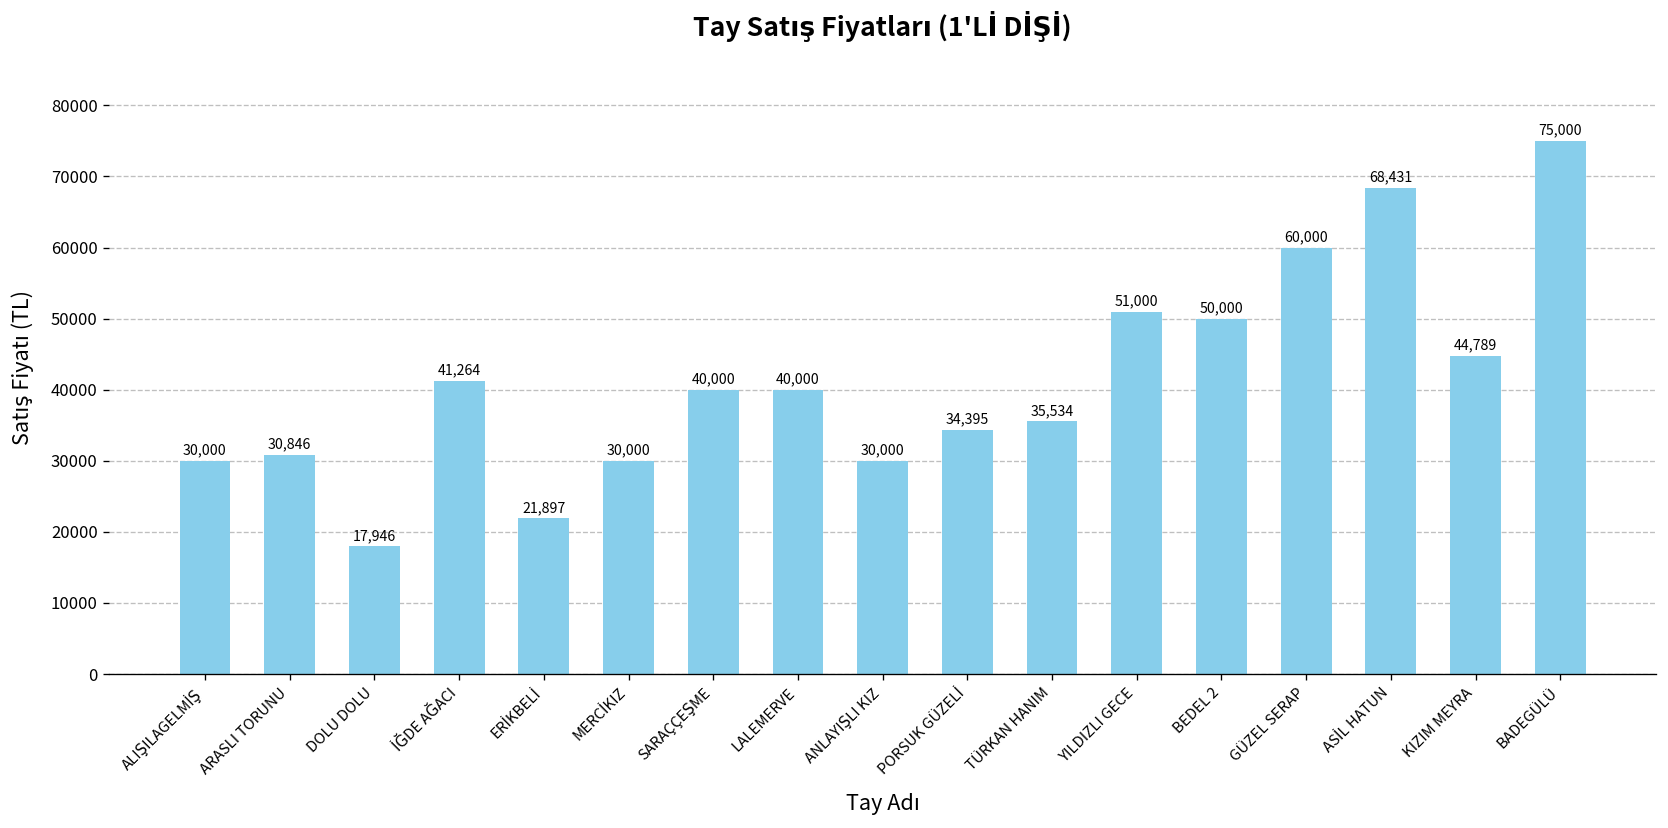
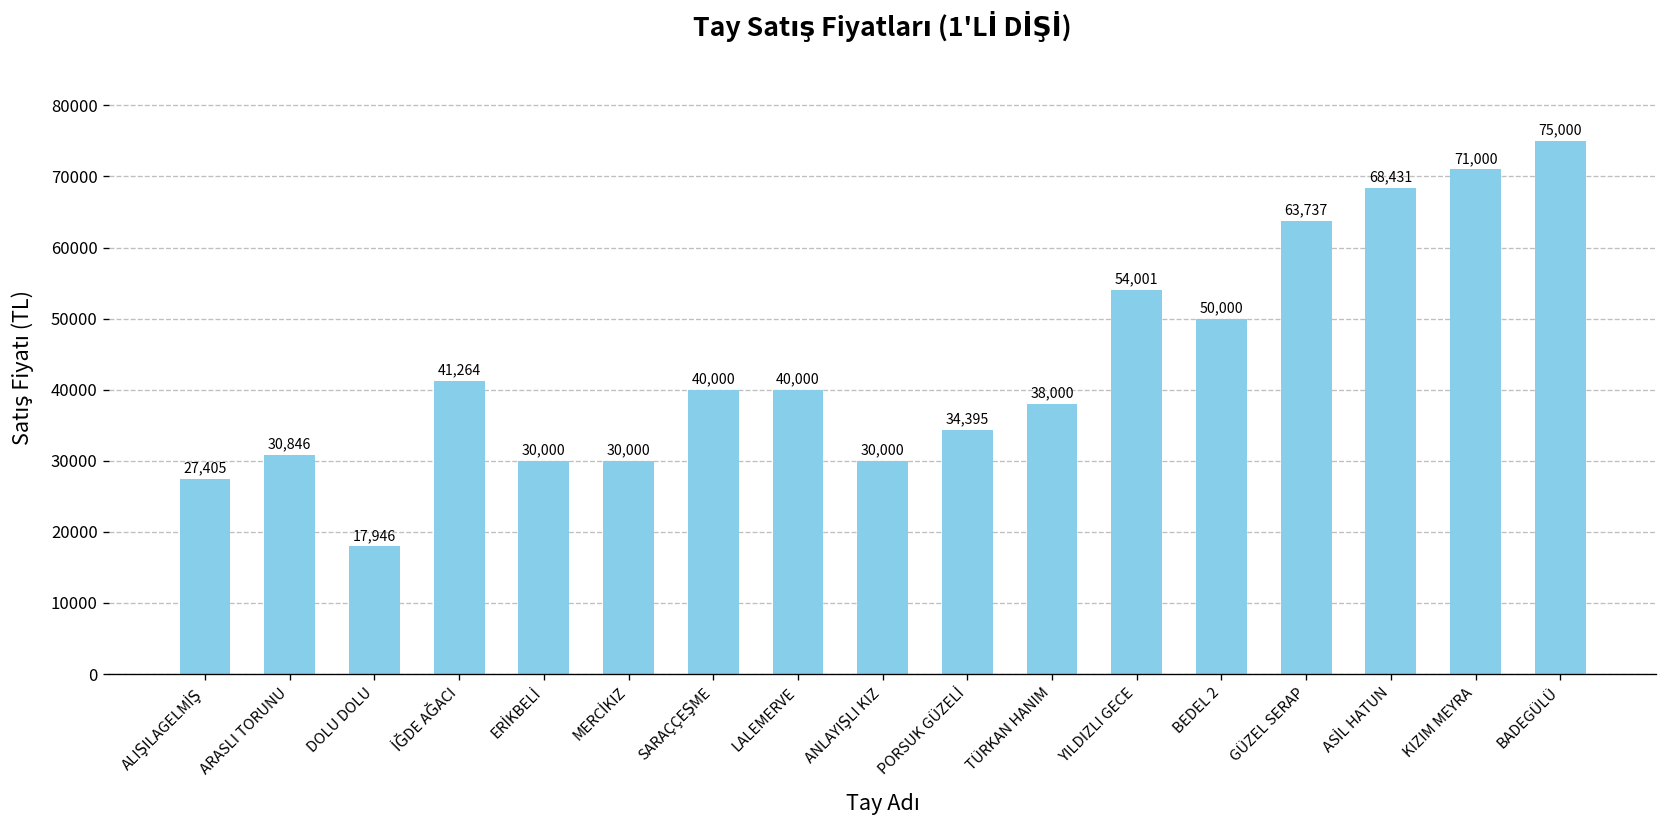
  {
-   "ALIŞILAGELMİŞ": "30,000",
+   "ALIŞILAGELMİŞ": "27,405",
    "ARASLI TORUNU": "30,846",
    "DOLU DOLU": "17,946",
    "İĞDE AĞACI": "41,264",
-   "ERİKBELİ": "21,897",
+   "ERİKBELİ": "30,000",
    "MERCİKIZ": "30,000",
    "SARAÇÇEŞME": "40,000",
    "LALEMERVE": "40,000",
    "ANLAYIŞLI KIZ": "30,000",
    "PORSUK GÜZELİ": "34,395",
-   "TÜRKAN HANIM": "35,534",
-   "YILDIZLI GECE": "51,000",
+   "TÜRKAN HANIM": "38,000",
+   "YILDIZLI GECE": "54,001",
    "BEDEL 2": "50,000",
-   "GÜZEL SERAP": "60,000",
+   "GÜZEL SERAP": "63,737",
    "ASİL HATUN": "68,431",
-   "KIZIM MEYRA": "44,789",
+   "KIZIM MEYRA": "71,000",
    "BADEGÜLÜ": "75,000"
  }
